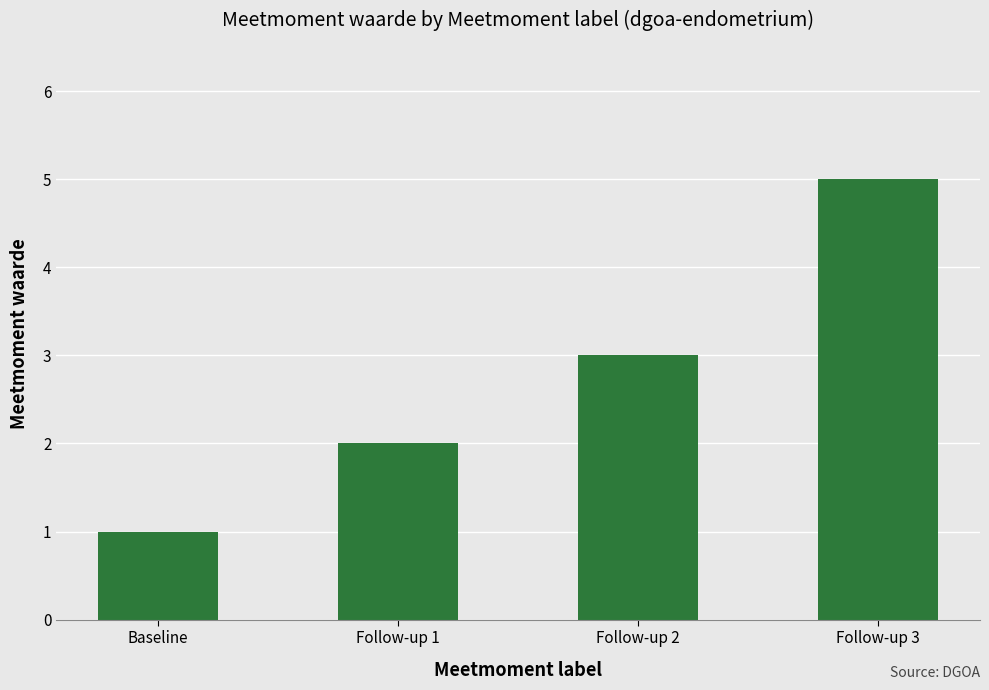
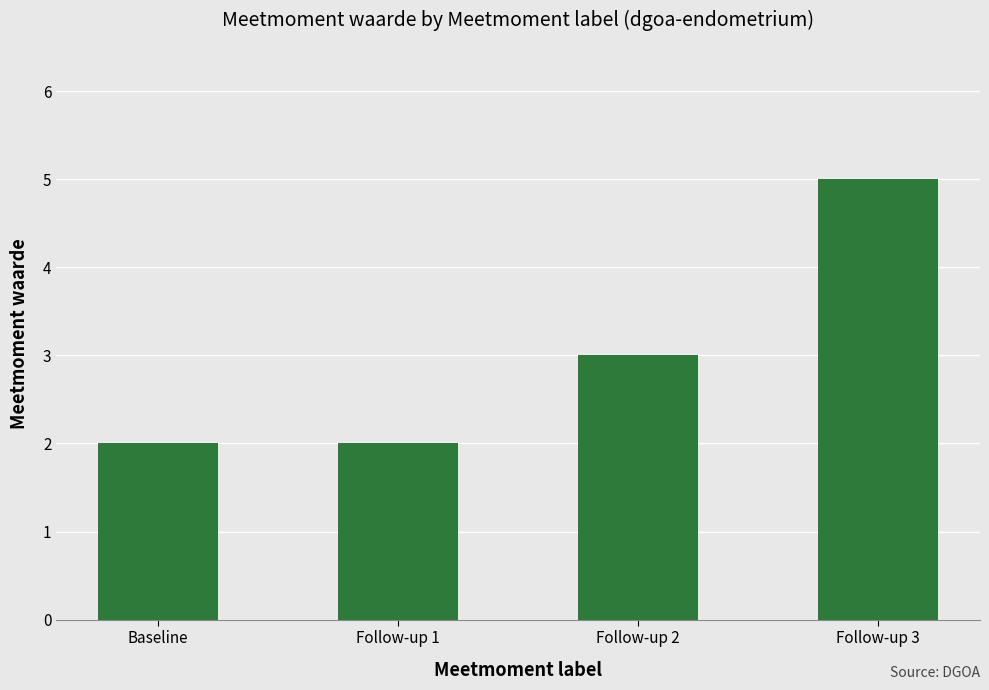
  {
-   "Baseline": 1,
+   "Baseline": 2,
    "Follow-up 1": 2,
    "Follow-up 2": 3,
    "Follow-up 3": 5
  }
